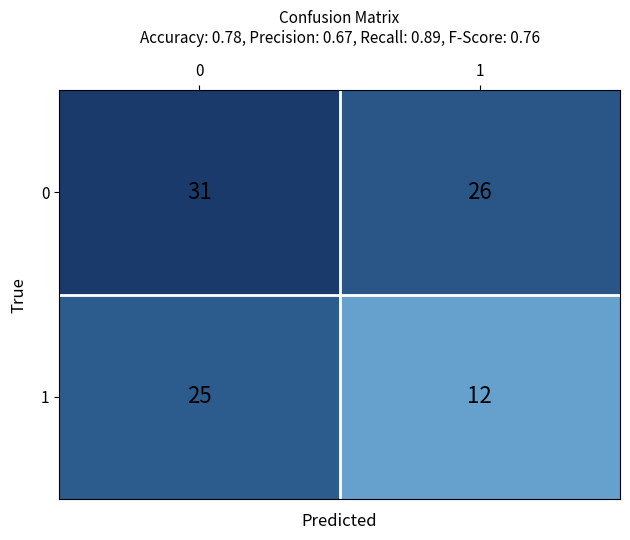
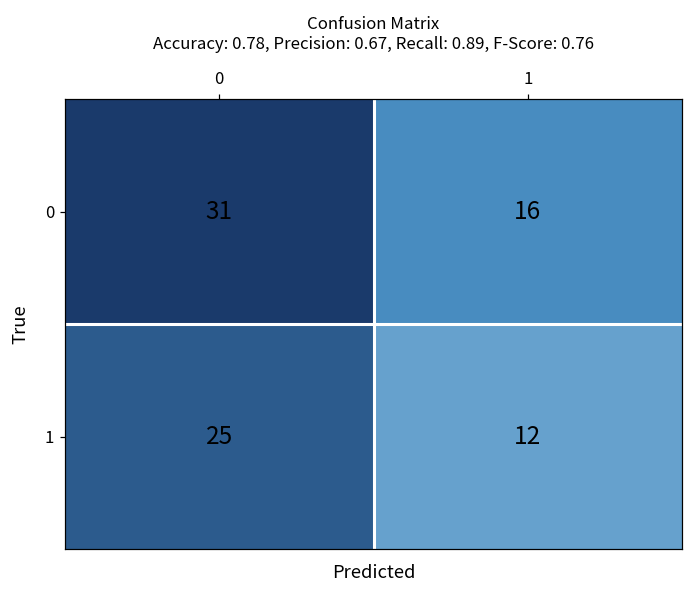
  {
    "0": {
      "0": 31,
-     "1": 26
+     "1": 16
    },
    "1": {
      "0": 25,
      "1": 12
    }
  }
